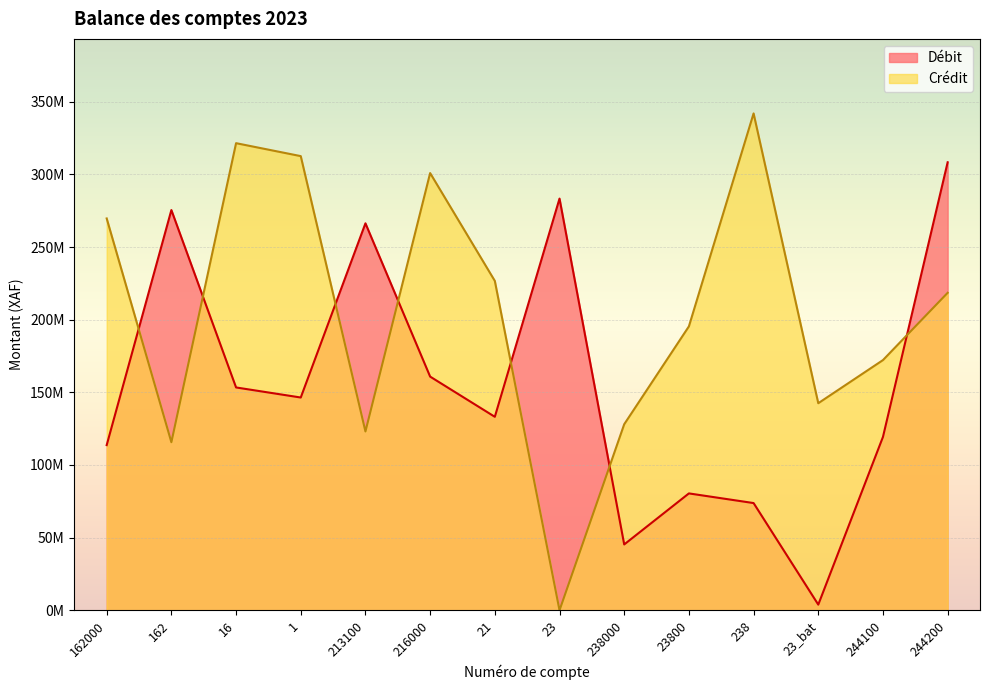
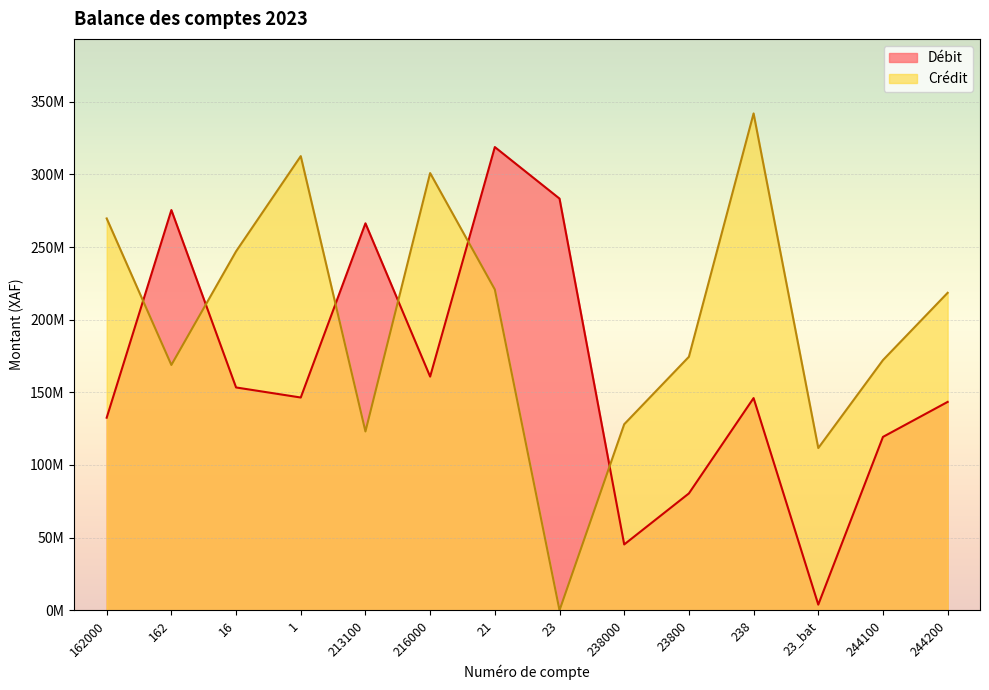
  {
    "Débit": {
-     "162000": 114000000,
+     "162000": 133000000,
      "162": 275000000,
      "16": 153000000,
      "1": 146000000,
      "213100": 266000000,
      "216000": 161000000,
-     "21": 133000000,
+     "21": 319000000,
      "23": 283000000,
      "238000": 45000000,
      "23800": 80000000,
-     "238": 74000000,
+     "238": 146000000,
      "23_bat": 4000000,
      "244100": 119000000,
-     "244200": 308000000
+     "244200": 143000000
    },
    "Crédit": {
      "162000": 270000000,
-     "162": 116000000,
-     "16": 321000000,
+     "162": 169000000,
+     "16": 247000000,
      "1": 313000000,
      "213100": 123000000,
      "216000": 301000000,
-     "21": 227000000,
+     "21": 221000000,
      "23": 0,
      "238000": 128000000,
-     "23800": 195000000,
+     "23800": 174000000,
      "238": 342000000,
-     "23_bat": 143000000,
+     "23_bat": 112000000,
      "244100": 172000000,
      "244200": 218000000
    }
  }
